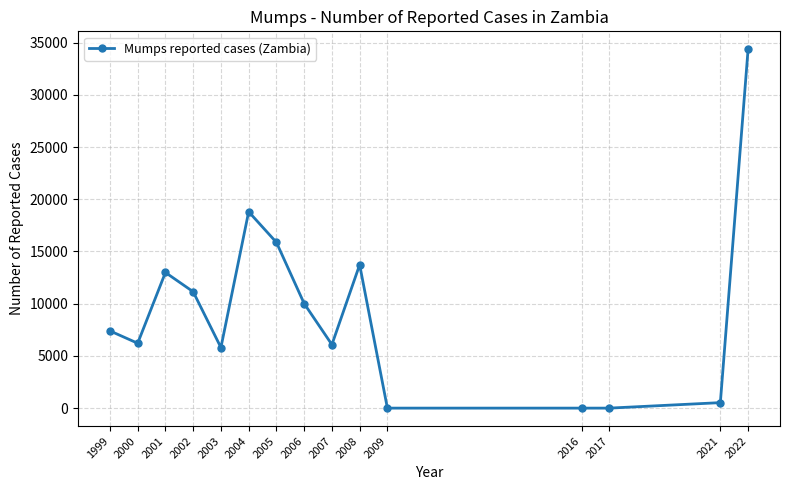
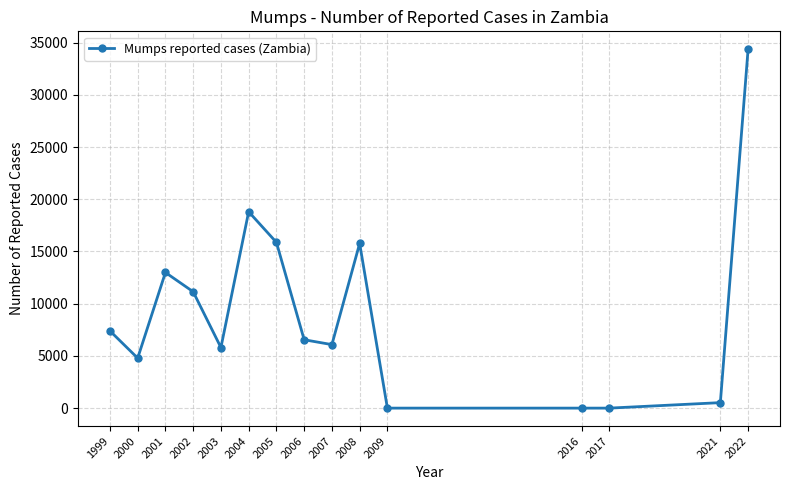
  {
    "1999": 7400,
-   "2000": 6200,
+   "2000": 4800,
    "2001": 13000,
    "2002": 11100,
    "2003": 5800,
    "2004": 18800,
    "2005": 15900,
-   "2006": 10000,
+   "2006": 6500,
    "2007": 6100,
-   "2008": 13700,
+   "2008": 15800,
    "2009": 0,
    "2016": 0,
    "2017": 0,
    "2021": 500,
    "2022": 34400
  }
